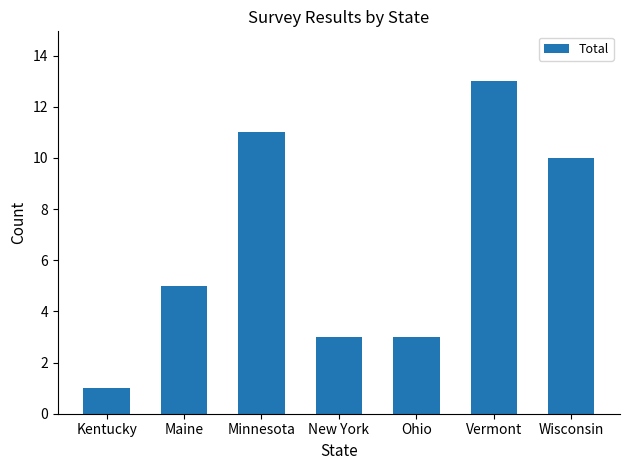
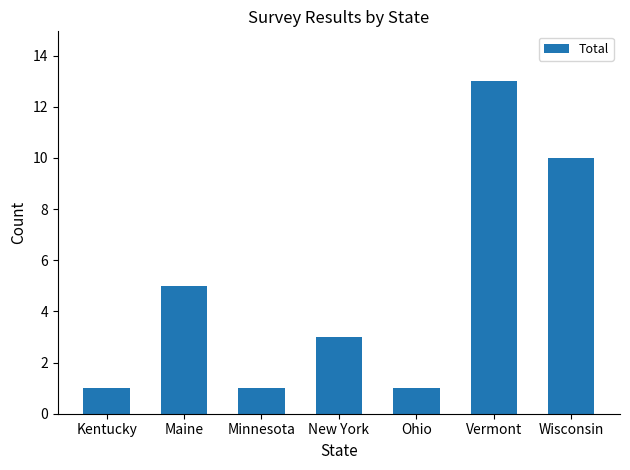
  {
    "Kentucky": 1,
    "Maine": 5,
-   "Minnesota": 11,
+   "Minnesota": 1,
    "New York": 3,
-   "Ohio": 3,
+   "Ohio": 1,
    "Vermont": 13,
    "Wisconsin": 10
  }
